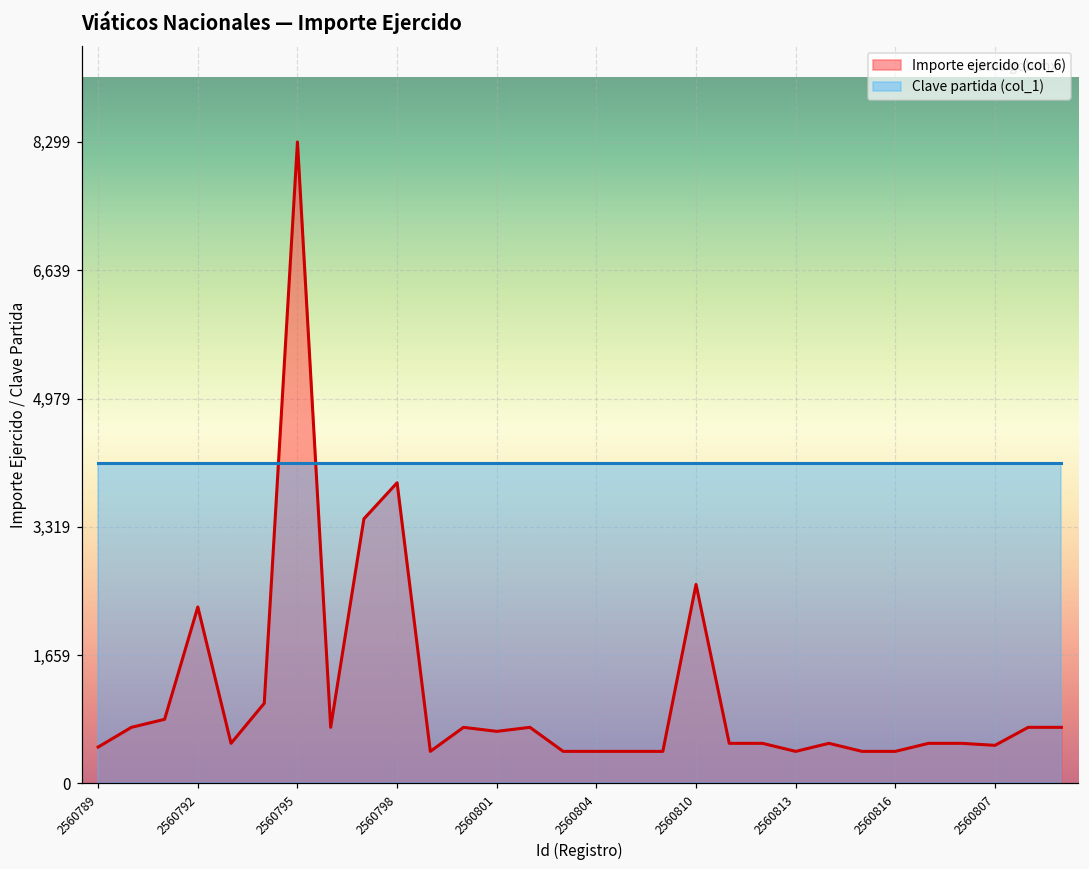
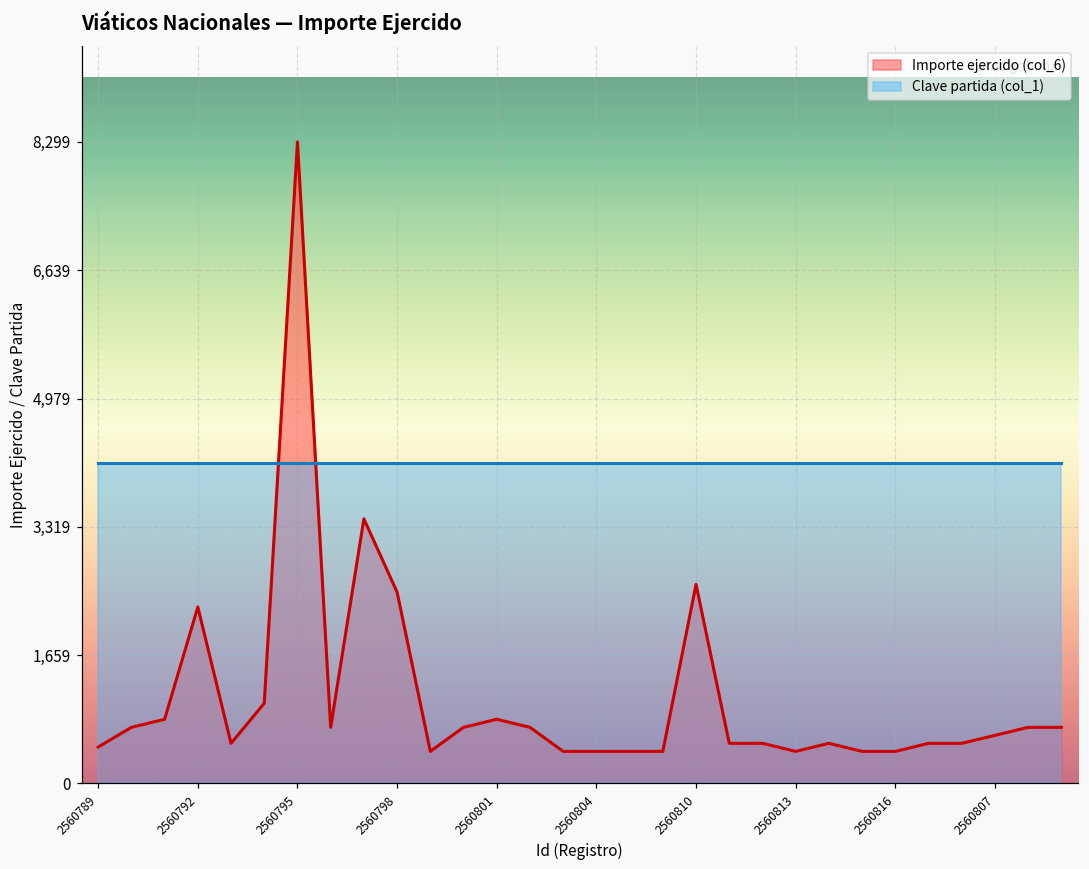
  {
    "Importe ejercido (col_6)": {
      "2560789": "500",
      "2560792": "2,300",
      "2560795": "8,300",
-     "2560798": "3,900",
-     "2560801": "700",
+     "2560798": "2,500",
+     "2560801": "800",
      "2560804": "400",
      "2560810": "2,600",
      "2560813": "400",
      "2560816": "400",
-     "2560807": "500"
+     "2560807": "600"
    },
    "Clave partida (col_1)": {
      "2560789": "4,100",
      "2560792": "4,100",
      "2560795": "4,100",
      "2560798": "4,100",
      "2560801": "4,100",
      "2560804": "4,100",
      "2560810": "4,100",
      "2560813": "4,100",
      "2560816": "4,100",
      "2560807": "4,100"
    }
  }
